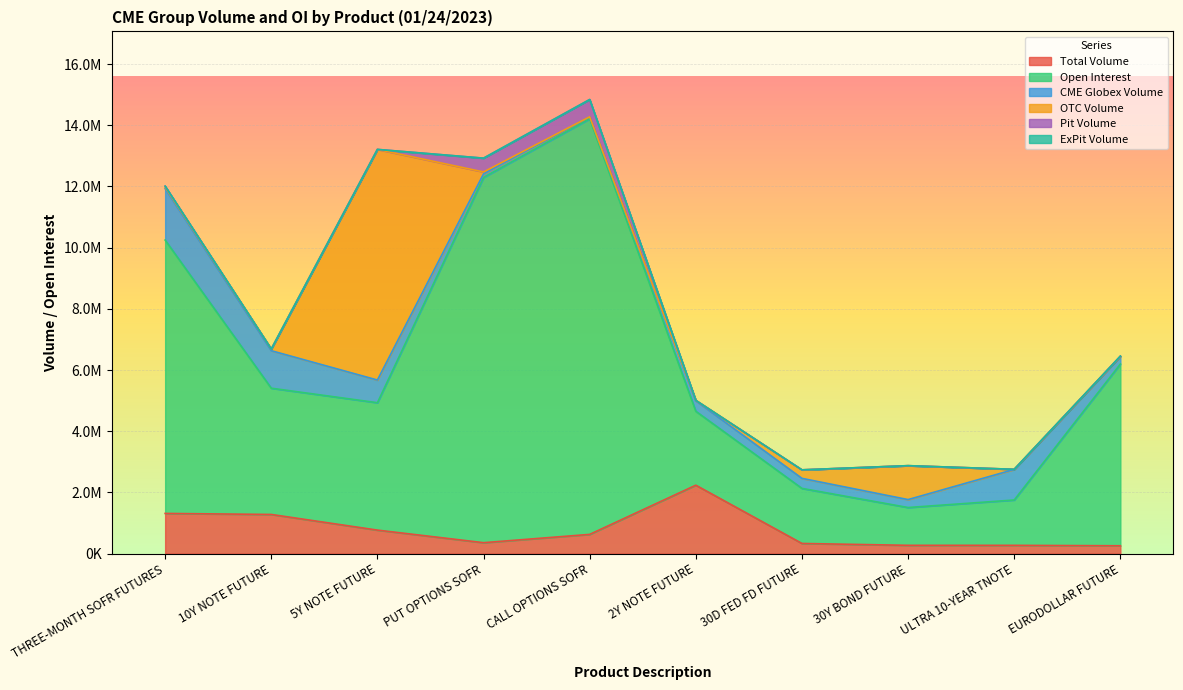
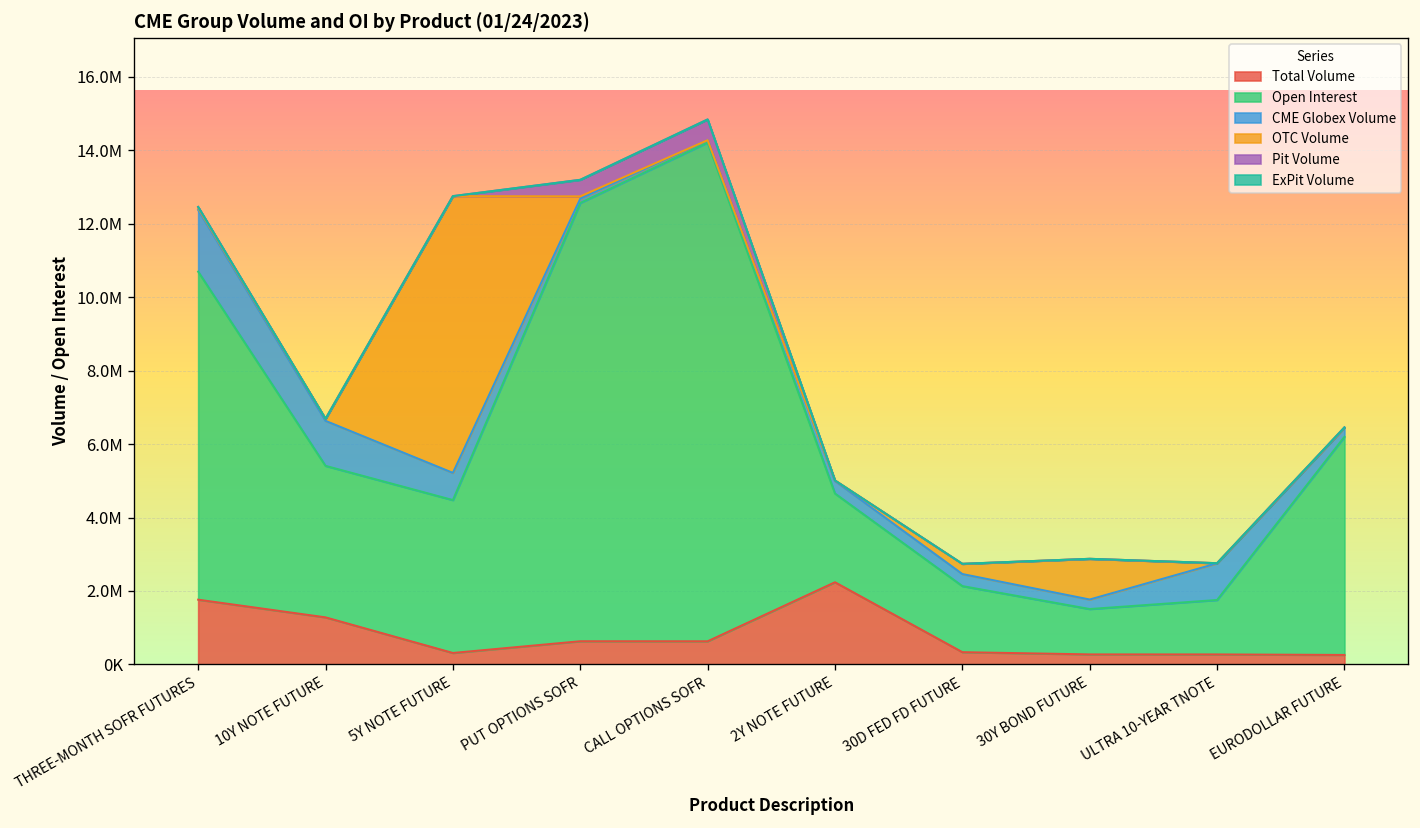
  {
    "Total Volume": {
-     "THREE-MONTH SOFR FUTURES": 1300000,
+     "THREE-MONTH SOFR FUTURES": 1800000,
      "10Y NOTE FUTURE": 1300000,
-     "5Y NOTE FUTURE": 800000,
-     "PUT OPTIONS SOFR": 400000,
+     "5Y NOTE FUTURE": 300000,
+     "PUT OPTIONS SOFR": 600000,
      "CALL OPTIONS SOFR": 600000,
      "2Y NOTE FUTURE": 2200000,
      "30D FED FD FUTURE": 300000,
      "30Y BOND FUTURE": 300000,
      "ULTRA 10-YEAR TNOTE": 300000,
      "EURODOLLAR FUTURE": 300000
    },
    "CME Globex Volume": {
      "5Y NOTE FUTURE": 700000,
      "30D FED FD FUTURE": 300000,
      "30Y BOND FUTURE": 300000
    }
  }
